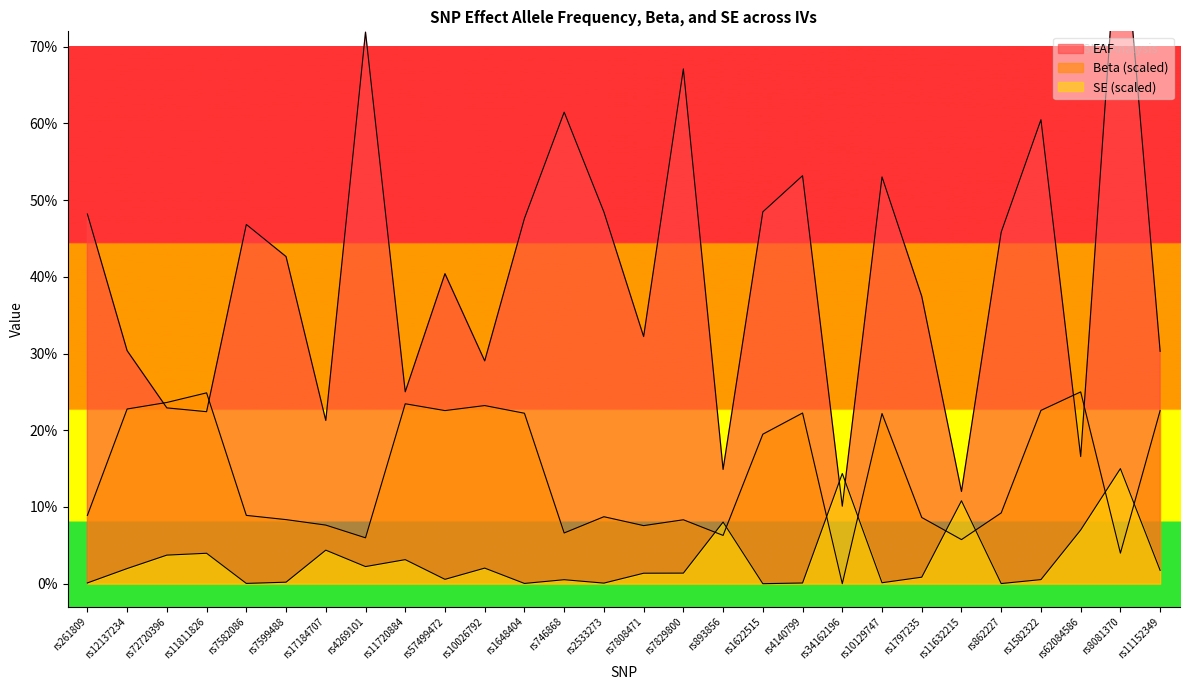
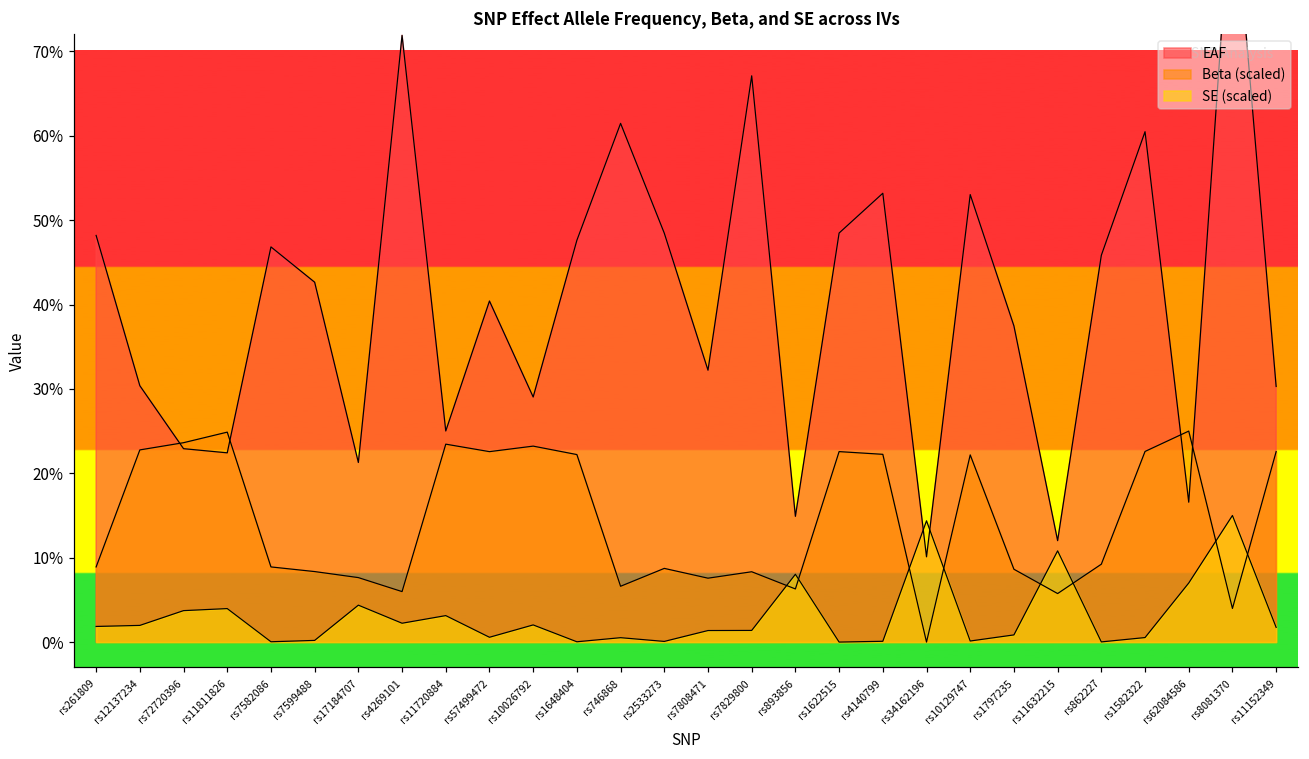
  {
    "EAF": {
      "rs261809": "48%",
      "rs12137234": "30%",
      "rs72720396": "23%",
      "rs11811826": "22%",
      "rs7582086": "47%",
      "rs7599488": "43%",
      "rs17184707": "21%",
      "rs4269101": "72%",
      "rs11720884": "25%",
      "rs57499472": "40%",
      "rs10026792": "29%",
      "rs1648404": "48%",
      "rs746868": "61%",
      "rs2533273": "48%",
      "rs7808471": "32%",
      "rs7829800": "67%",
      "rs893856": "15%",
      "rs1622515": "48%",
      "rs4140799": "53%",
      "rs34162196": "10%",
      "rs10129747": "53%",
      "rs1797235": "37%",
      "rs11632215": "12%",
      "rs862227": "46%",
      "rs1582322": "60%",
      "rs62084586": "17%",
      "rs11152349": "30%"
    },
    "Beta (scaled)": {
      "rs261809": "9%",
      "rs12137234": "23%",
      "rs72720396": "24%",
      "rs11811826": "25%",
      "rs7582086": "9%",
      "rs7599488": "8%",
      "rs17184707": "8%",
      "rs4269101": "6%",
      "rs11720884": "23%",
      "rs57499472": "23%",
      "rs10026792": "23%",
      "rs1648404": "22%",
      "rs746868": "7%",
      "rs2533273": "9%",
      "rs7808471": "8%",
      "rs7829800": "8%",
      "rs893856": "6%",
-     "rs1622515": "19%",
+     "rs1622515": "23%",
      "rs4140799": "22%",
      "rs34162196": "0%",
      "rs10129747": "22%",
      "rs1797235": "9%",
      "rs11632215": "6%",
      "rs862227": "9%",
      "rs1582322": "23%",
      "rs62084586": "25%",
      "rs8081370": "4%",
      "rs11152349": "23%"
    },
    "SE (scaled)": {
-     "rs261809": "0%",
+     "rs261809": "2%",
      "rs12137234": "2%",
      "rs72720396": "4%",
      "rs11811826": "4%",
      "rs7582086": "0%",
      "rs7599488": "0%",
      "rs17184707": "4%",
      "rs4269101": "2%",
      "rs11720884": "3%",
      "rs57499472": "1%",
      "rs10026792": "2%",
      "rs1648404": "0%",
      "rs746868": "1%",
      "rs2533273": "0%",
      "rs7808471": "1%",
      "rs7829800": "1%",
      "rs893856": "8%",
      "rs1622515": "0%",
      "rs4140799": "0%",
      "rs34162196": "14%",
      "rs10129747": "0%",
      "rs1797235": "1%",
      "rs11632215": "11%",
      "rs862227": "0%",
      "rs1582322": "1%",
      "rs62084586": "7%",
      "rs8081370": "15%",
      "rs11152349": "2%"
    }
  }
